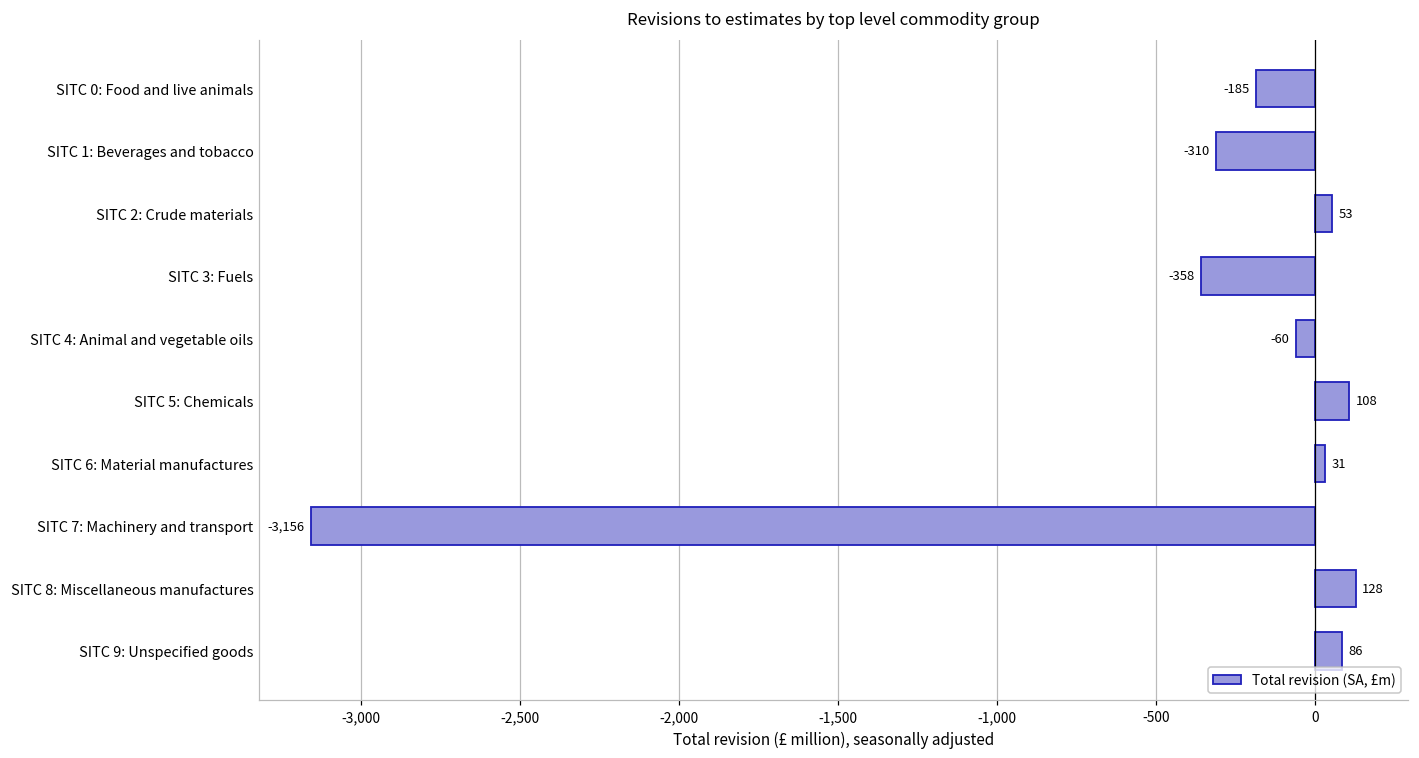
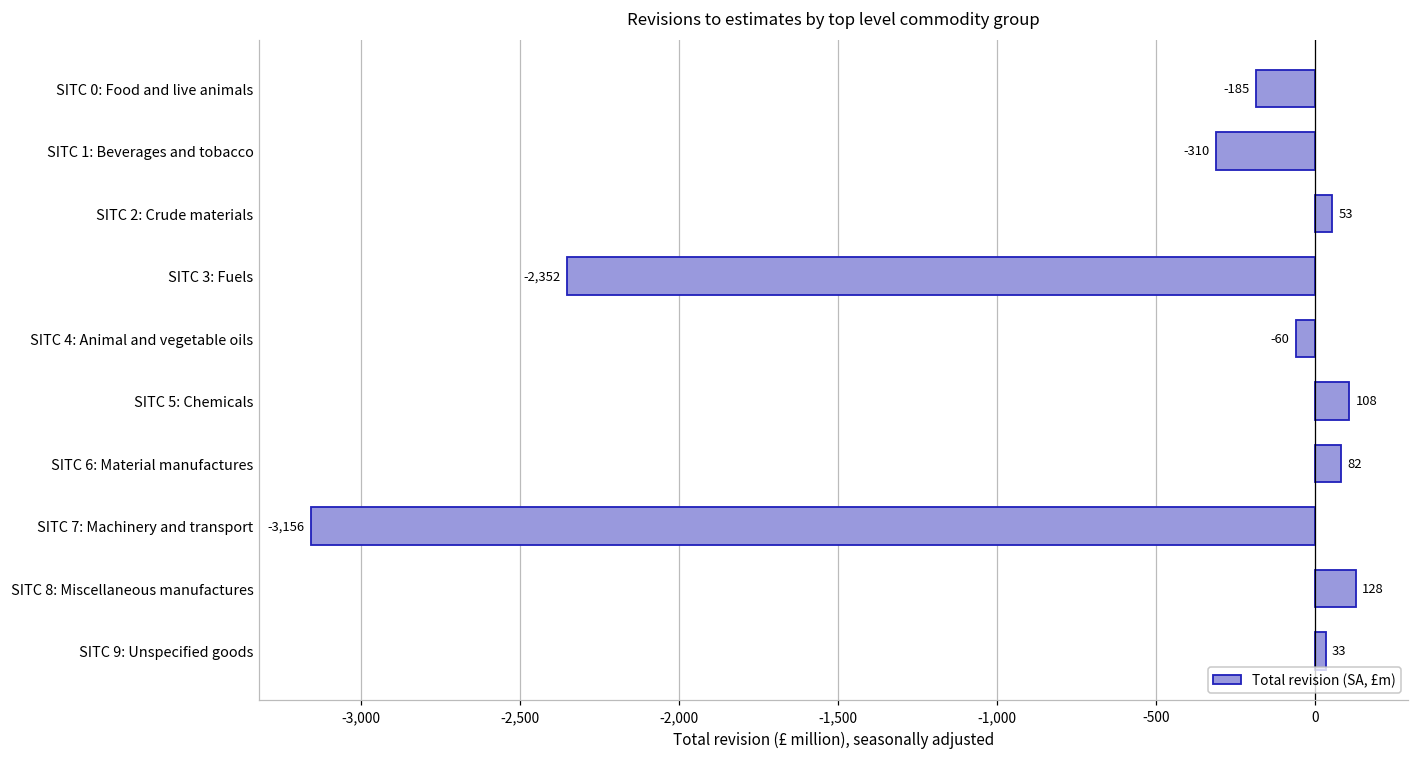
  {
    "SITC 0: Food and live animals": "-185",
    "SITC 1: Beverages and tobacco": "-310",
    "SITC 2: Crude materials": "53",
-   "SITC 3: Fuels": "-358",
+   "SITC 3: Fuels": "-2,352",
    "SITC 4: Animal and vegetable oils": "-60",
    "SITC 5: Chemicals": "108",
-   "SITC 6: Material manufactures": "31",
+   "SITC 6: Material manufactures": "82",
    "SITC 7: Machinery and transport": "-3,156",
    "SITC 8: Miscellaneous manufactures": "128",
-   "SITC 9: Unspecified goods": "86"
+   "SITC 9: Unspecified goods": "33"
  }
